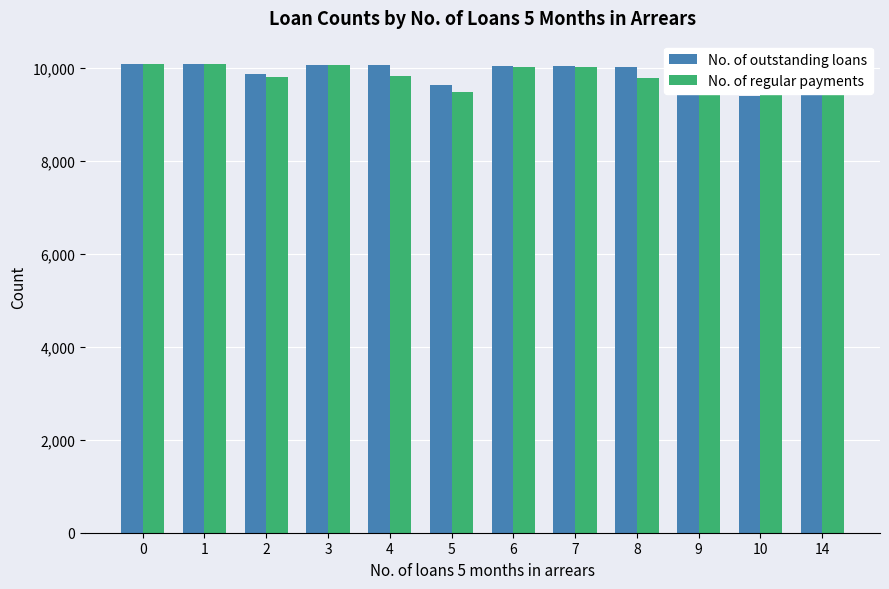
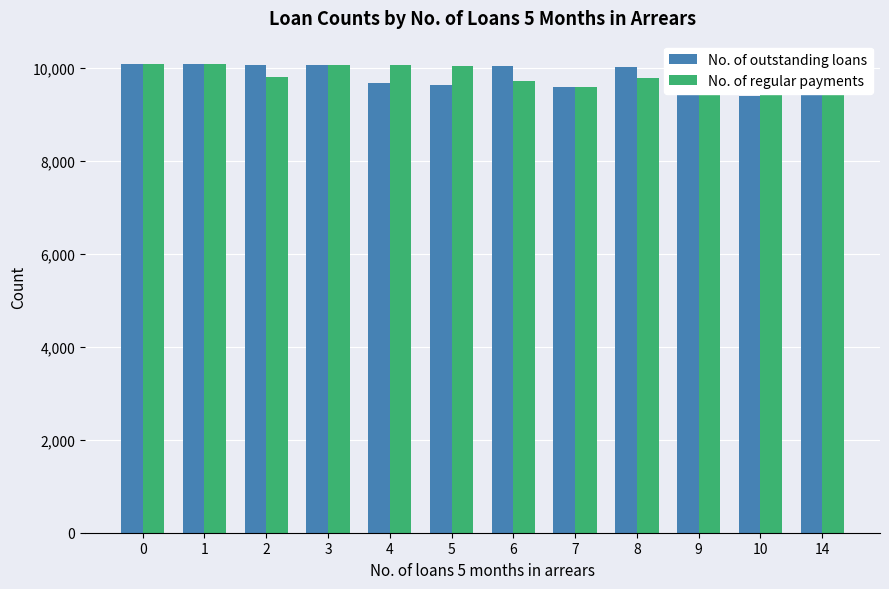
  {
    "No. of outstanding loans": {
      "0": "10,100",
      "1": "10,100",
-     "2": "9,900",
+     "2": "10,100",
      "3": "10,100",
-     "4": "10,100",
+     "4": "9,700",
      "5": "9,600",
      "6": "10,000",
-     "7": "10,000",
+     "7": "9,600",
      "8": "10,000",
      "10": "9,400"
    },
    "No. of regular payments": {
      "0": "10,100",
      "1": "10,100",
      "2": "9,800",
      "3": "10,000",
-     "4": "9,800",
-     "5": "9,500",
-     "6": "10,000",
-     "7": "10,000",
+     "4": "10,000",
+     "5": "10,000",
+     "6": "9,700",
+     "7": "9,600",
      "8": "9,800"
    }
  }
